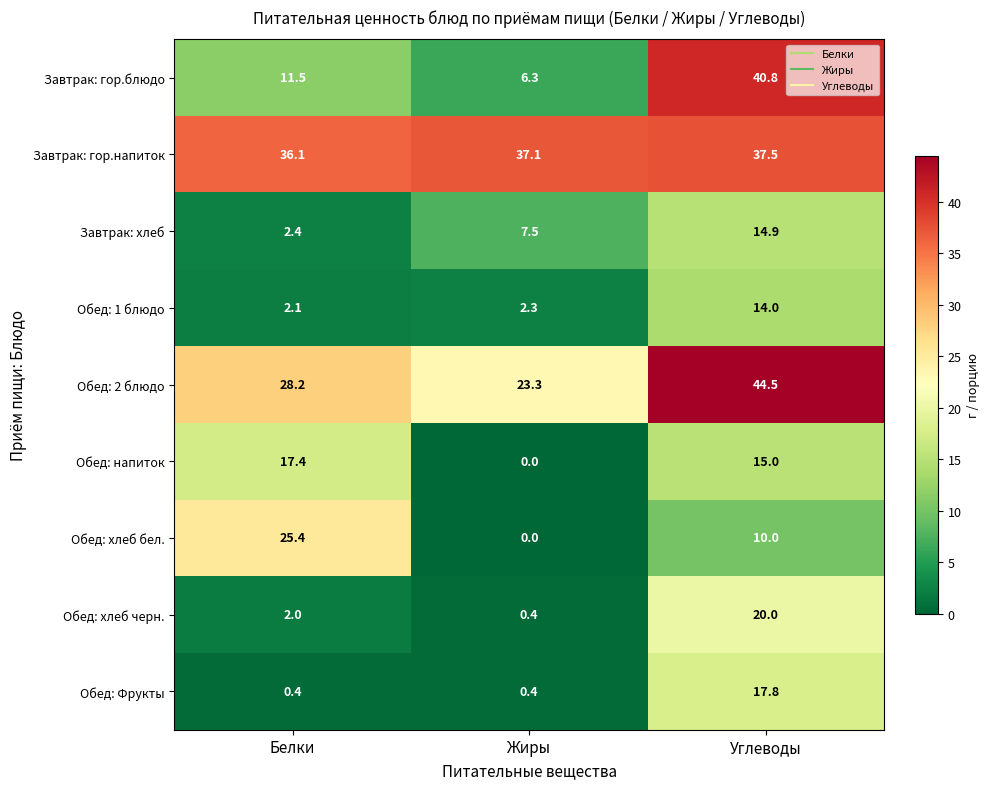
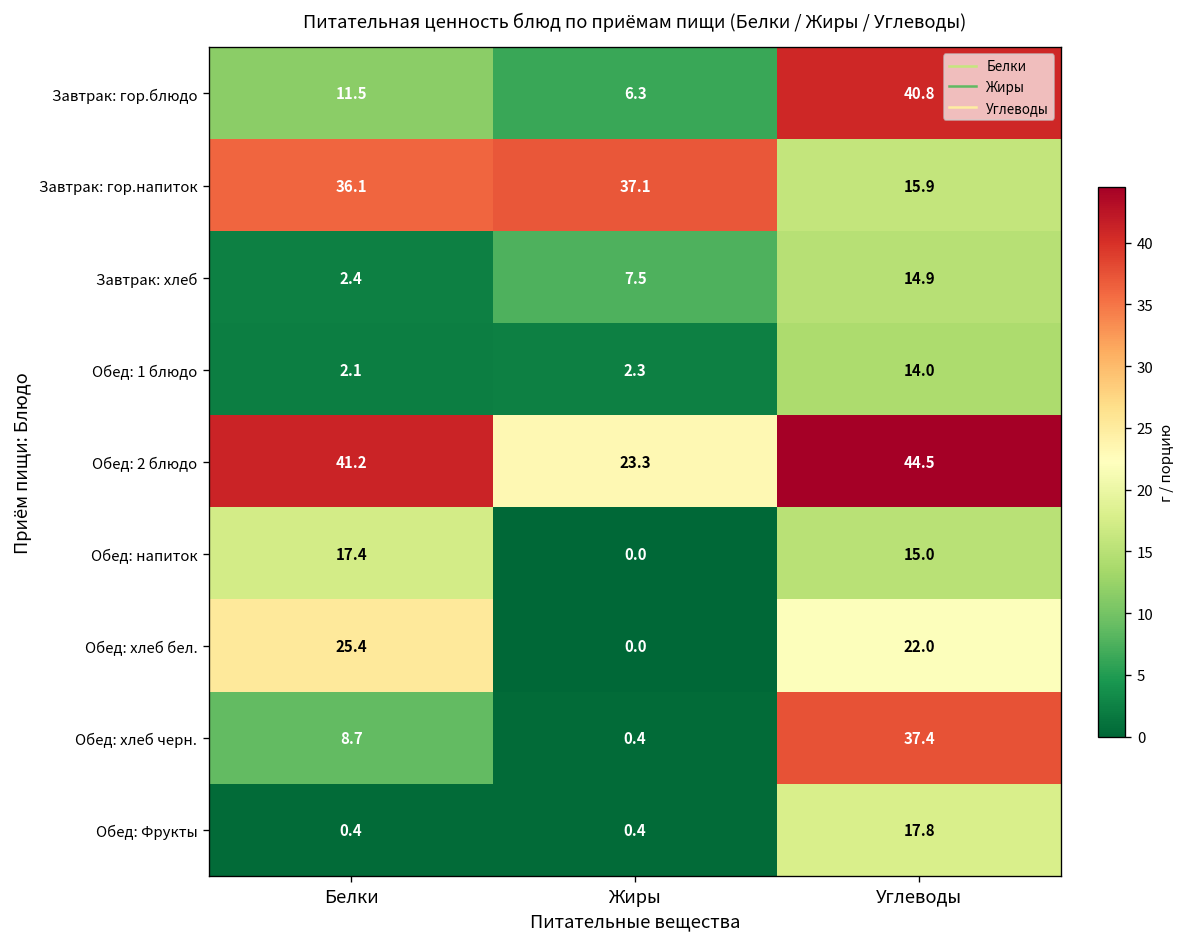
  {
    "Завтрак: гор.блюдо": {
      "Белки": 11.5,
      "Жиры": 6.3,
      "Углеводы": 40.8
    },
    "Завтрак: гор.напиток": {
      "Белки": 36.1,
      "Жиры": 37.1,
-     "Углеводы": 37.5
+     "Углеводы": 15.9
    },
    "Завтрак: хлеб": {
      "Белки": 2.4,
      "Жиры": 7.5,
      "Углеводы": 14.9
    },
    "Обед: 1 блюдо": {
      "Белки": 2.1,
      "Жиры": 2.3,
      "Углеводы": 14.0
    },
    "Обед: 2 блюдо": {
-     "Белки": 28.2,
+     "Белки": 41.2,
      "Жиры": 23.3,
      "Углеводы": 44.5
    },
    "Обед: напиток": {
      "Белки": 17.4,
      "Жиры": 0.0,
      "Углеводы": 15.0
    },
    "Обед: хлеб бел.": {
      "Белки": 25.4,
      "Жиры": 0.0,
-     "Углеводы": 10.0
+     "Углеводы": 22.0
    },
    "Обед: хлеб черн.": {
-     "Белки": 2.0,
+     "Белки": 8.7,
      "Жиры": 0.4,
-     "Углеводы": 20.0
+     "Углеводы": 37.4
    },
    "Обед: Фрукты": {
      "Белки": 0.4,
      "Жиры": 0.4,
      "Углеводы": 17.8
    }
  }
